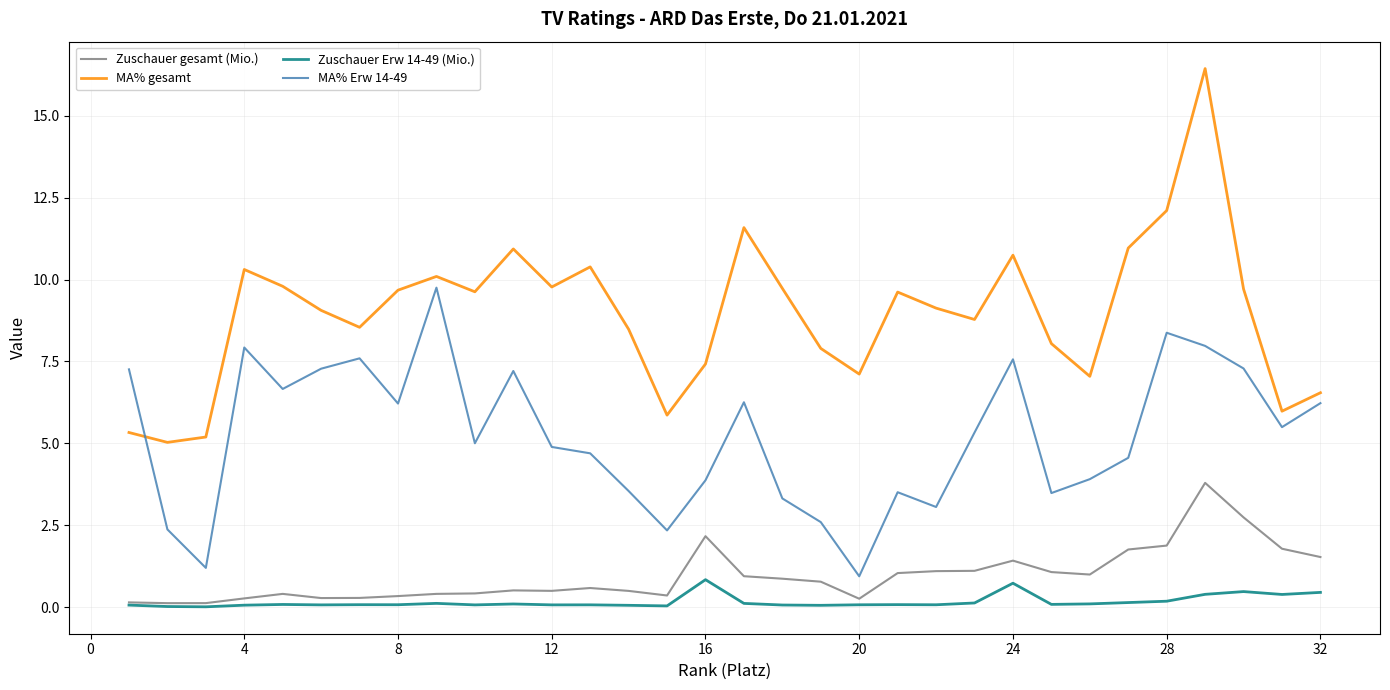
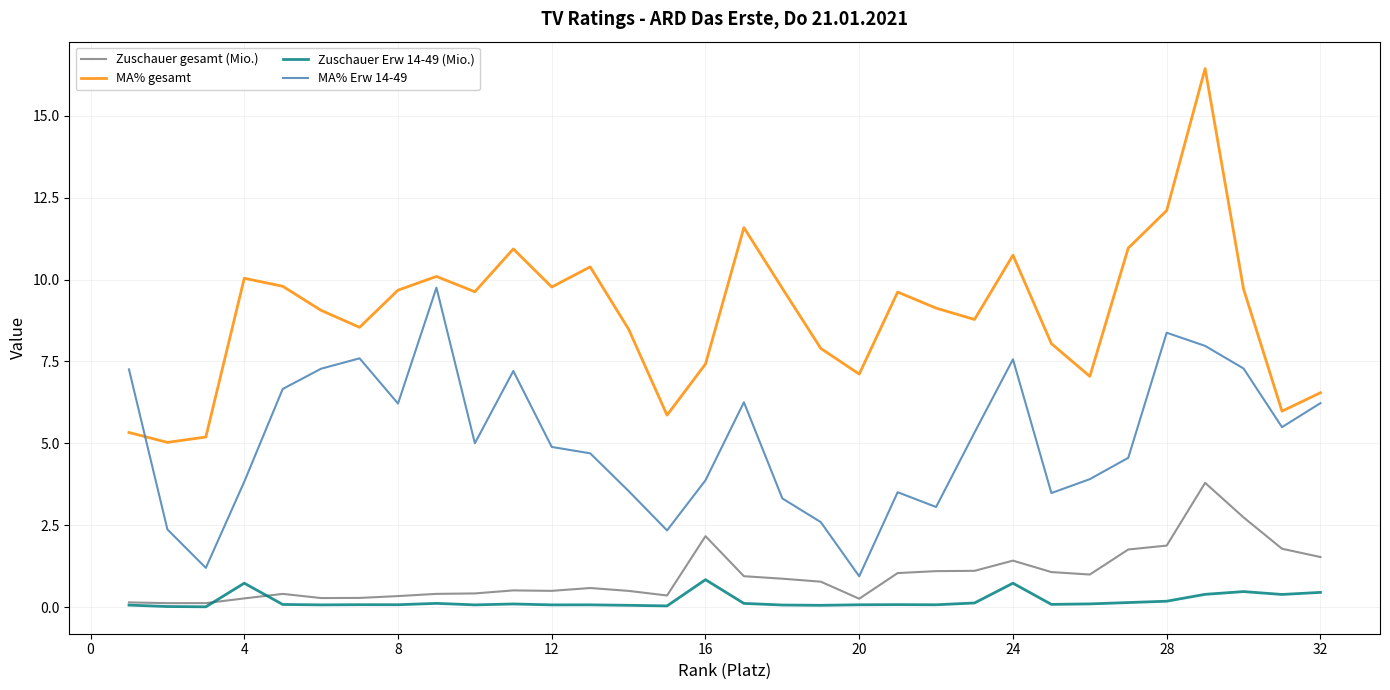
  {
    "Zuschauer gesamt (Mio.)": {
      "4": 0.3,
      "8": 0.3,
      "12": 0.5,
      "16": 2.2,
      "20": 0.3,
      "24": 1.4,
      "28": 1.9,
      "32": 1.5
    },
    "MA% gesamt": {
-     "4": 10.3,
+     "4": 10.0,
      "8": 9.7,
      "12": 9.8,
      "16": 7.4,
      "20": 7.1,
      "24": 10.7,
      "28": 12.1,
      "32": 6.5
    },
    "Zuschauer Erw 14-49 (Mio.)": {
-     "4": 0.1,
+     "4": 0.7,
      "8": 0.1,
      "12": 0.1,
      "16": 0.8,
      "20": 0.1,
      "24": 0.7,
      "28": 0.2,
      "32": 0.4
    },
    "MA% Erw 14-49": {
-     "4": 7.9,
+     "4": 3.8,
      "8": 6.2,
      "12": 4.9,
      "16": 3.9,
      "20": 0.9,
      "24": 7.6,
      "28": 8.4,
      "32": 6.2
    }
  }
